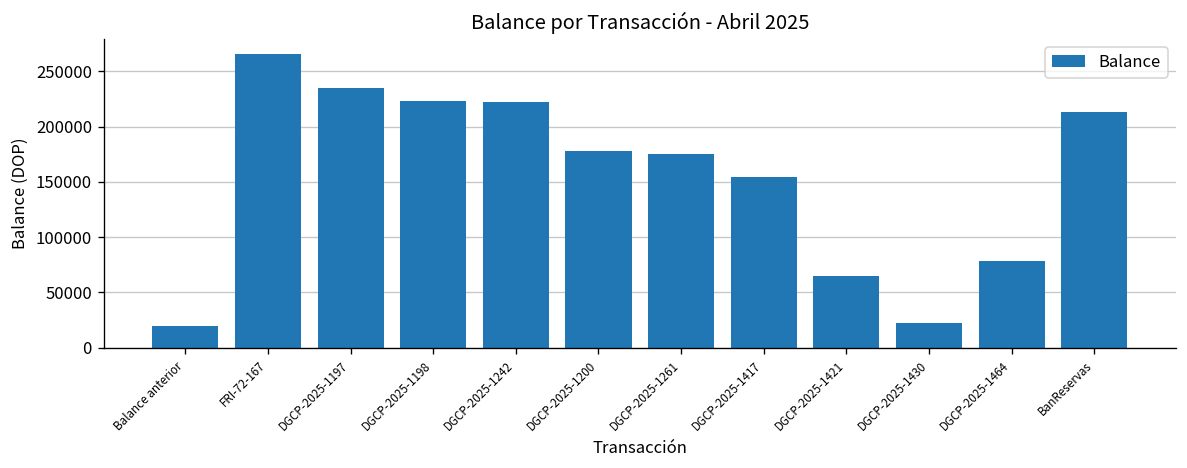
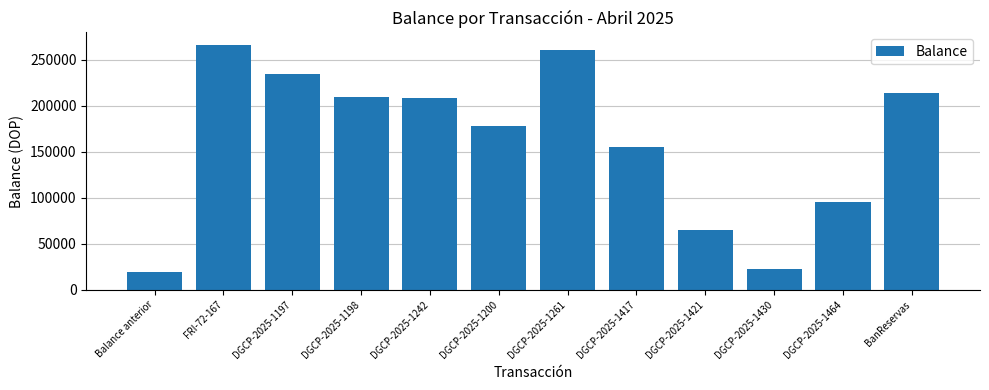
  {
    "Balance anterior": 20000,
    "FRI-72-167": 270000,
    "DGCP-2025-1197": 230000,
-   "DGCP-2025-1198": 220000,
-   "DGCP-2025-1242": 220000,
+   "DGCP-2025-1198": 210000,
+   "DGCP-2025-1242": 210000,
    "DGCP-2025-1200": 180000,
-   "DGCP-2025-1261": 180000,
+   "DGCP-2025-1261": 260000,
    "DGCP-2025-1417": 150000,
    "DGCP-2025-1421": 60000,
    "DGCP-2025-1430": 20000,
-   "DGCP-2025-1464": 80000,
+   "DGCP-2025-1464": 100000,
    "BanReservas": 210000
  }
